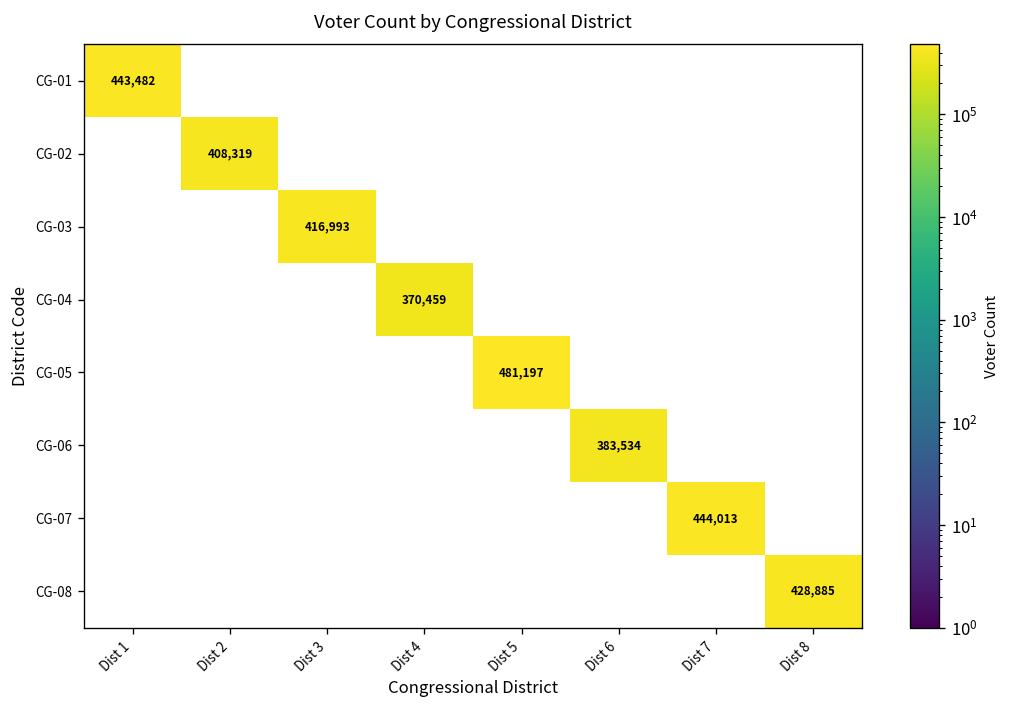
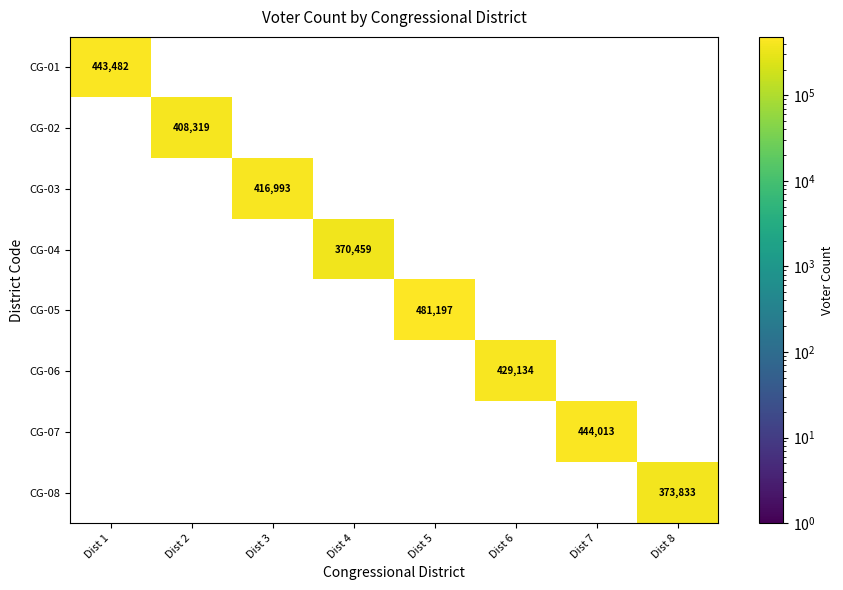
  {
    "CG-01": {
      "Dist 1": "443,482"
    },
    "CG-02": {
      "Dist 2": "408,319"
    },
    "CG-03": {
      "Dist 3": "416,993"
    },
    "CG-04": {
      "Dist 4": "370,459"
    },
    "CG-05": {
      "Dist 5": "481,197"
    },
    "CG-06": {
-     "Dist 6": "383,534"
+     "Dist 6": "429,134"
    },
    "CG-07": {
      "Dist 7": "444,013"
    },
    "CG-08": {
-     "Dist 8": "428,885"
+     "Dist 8": "373,833"
    }
  }
